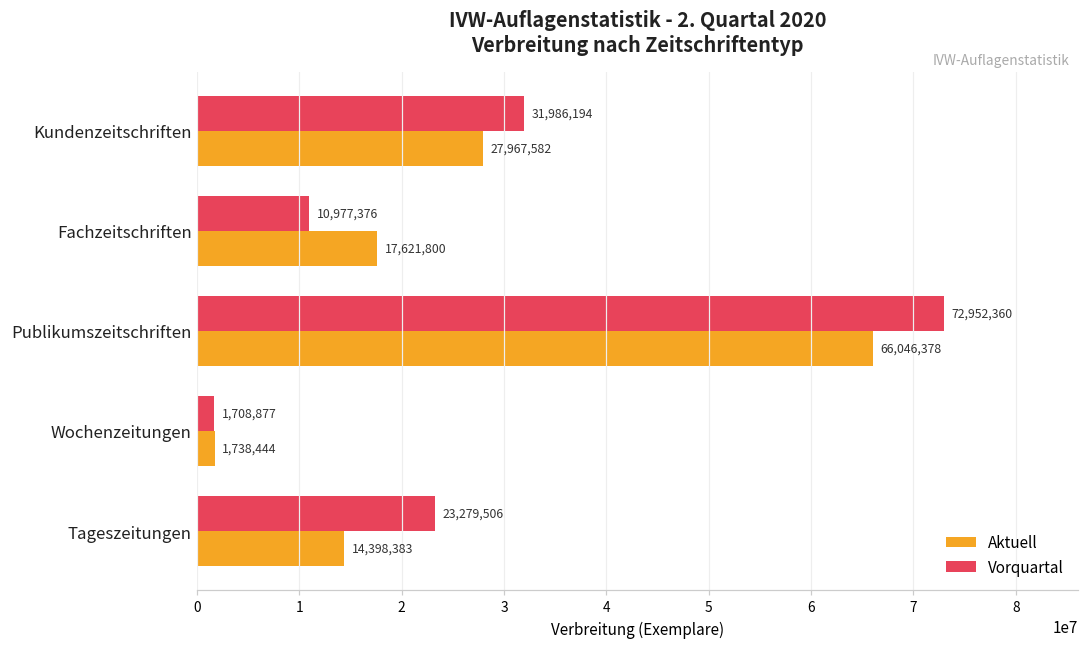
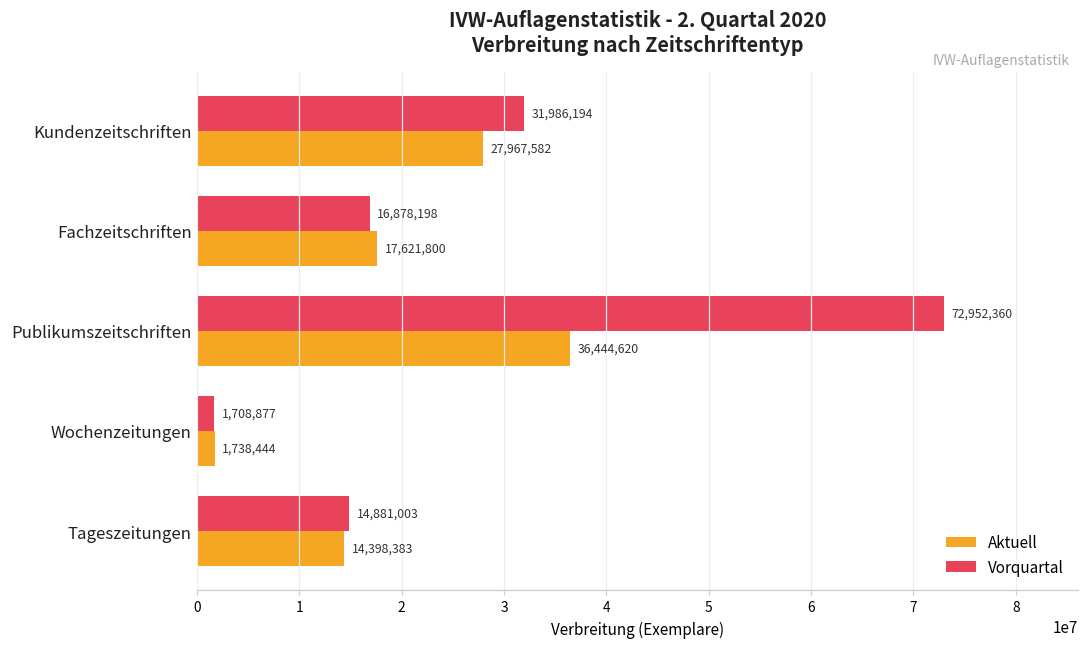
  {
    "Aktuell": {
      "Kundenzeitschriften": "27,967,582",
      "Fachzeitschriften": "17,621,800",
-     "Publikumszeitschriften": "66,046,378",
+     "Publikumszeitschriften": "36,444,620",
      "Wochenzeitungen": "1,738,444",
      "Tageszeitungen": "14,398,383"
    },
    "Vorquartal": {
      "Kundenzeitschriften": "31,986,194",
-     "Fachzeitschriften": "10,977,376",
+     "Fachzeitschriften": "16,878,198",
      "Publikumszeitschriften": "72,952,360",
      "Wochenzeitungen": "1,708,877",
-     "Tageszeitungen": "23,279,506"
+     "Tageszeitungen": "14,881,003"
    }
  }
